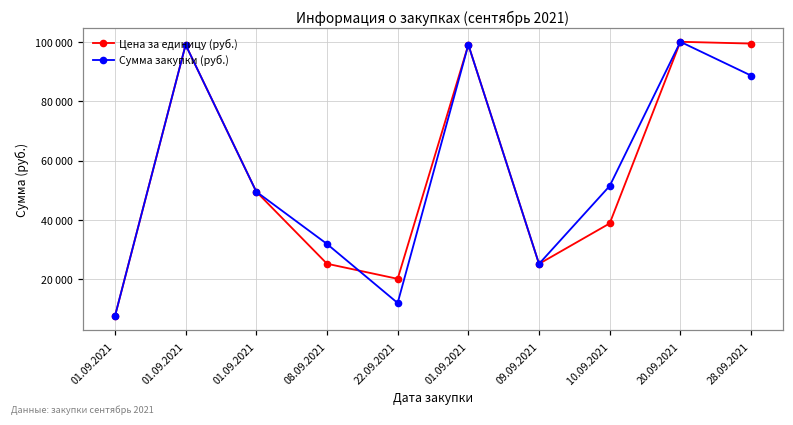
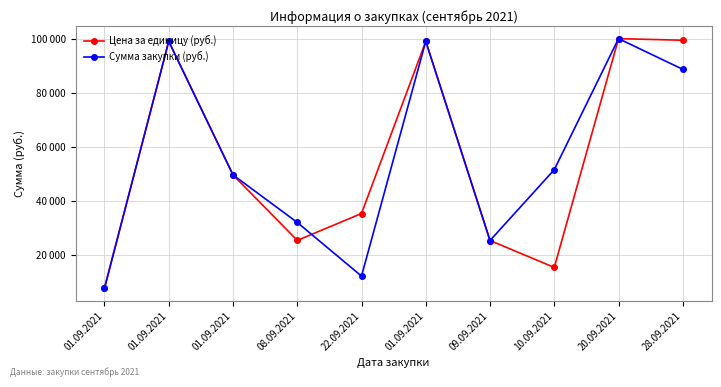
  {
    "Цена за единицу (руб.)": {
      "08.09.2021": 25000,
-     "22.09.2021": 20000,
-     "10.09.2021": 39000,
+     "22.09.2021": 35000,
+     "10.09.2021": 15000,
      "28.09.2021": 99000
    },
    "Сумма закупки (руб.)": {
      "08.09.2021": 32000,
      "22.09.2021": 12000,
      "10.09.2021": 51000,
      "28.09.2021": 89000
    }
  }
